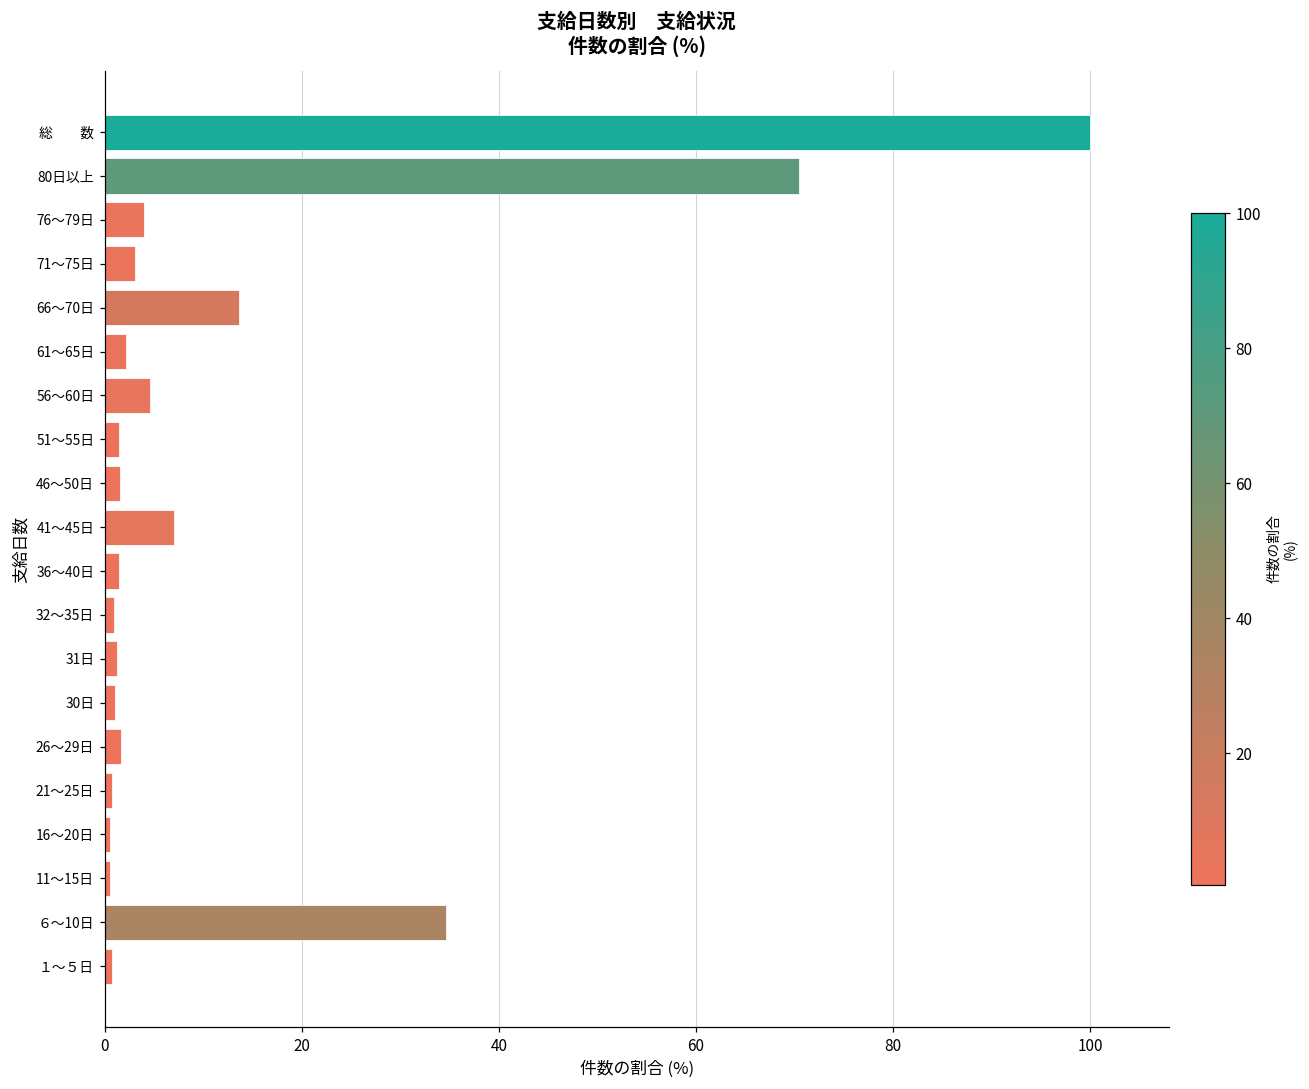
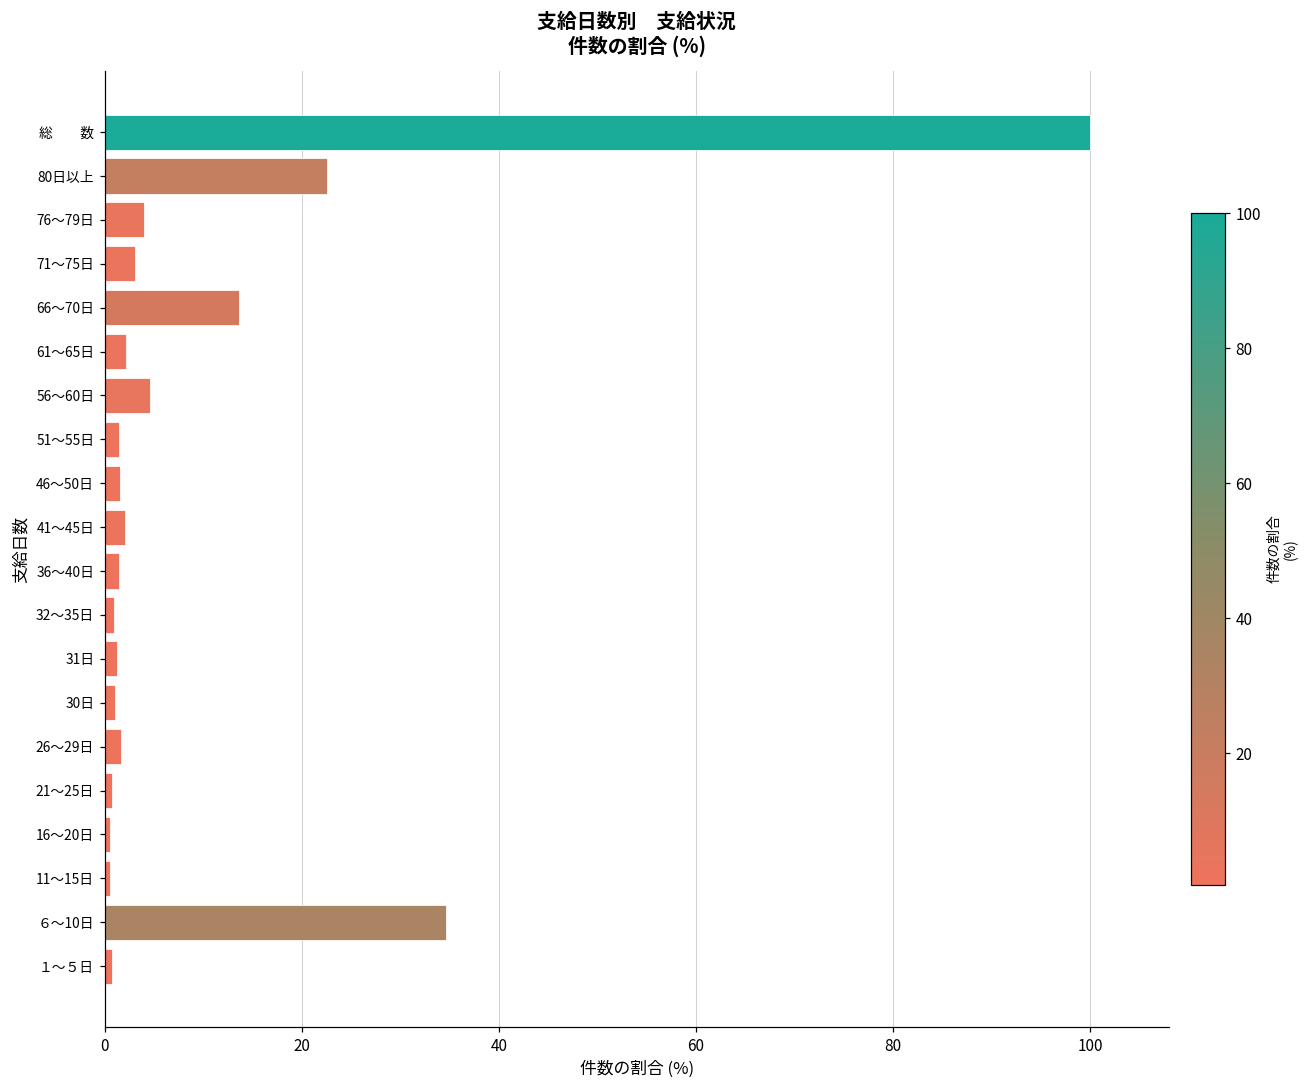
  {
    "総 数": 100,
-   "80日以上": 71,
+   "80日以上": 23,
    "76～79日": 4,
    "71～75日": 3,
    "66～70日": 14,
    "61～65日": 2,
    "56～60日": 5,
    "51～55日": 1,
    "46～50日": 1,
-   "41～45日": 7,
+   "41～45日": 2,
    "36～40日": 1,
    "32～35日": 1,
    "31日": 1,
    "30日": 1,
    "26～29日": 2,
    "21～25日": 1,
    "16～20日": 0,
    "11～15日": 1,
    "６～10日": 35,
    "１～５日": 1
  }
